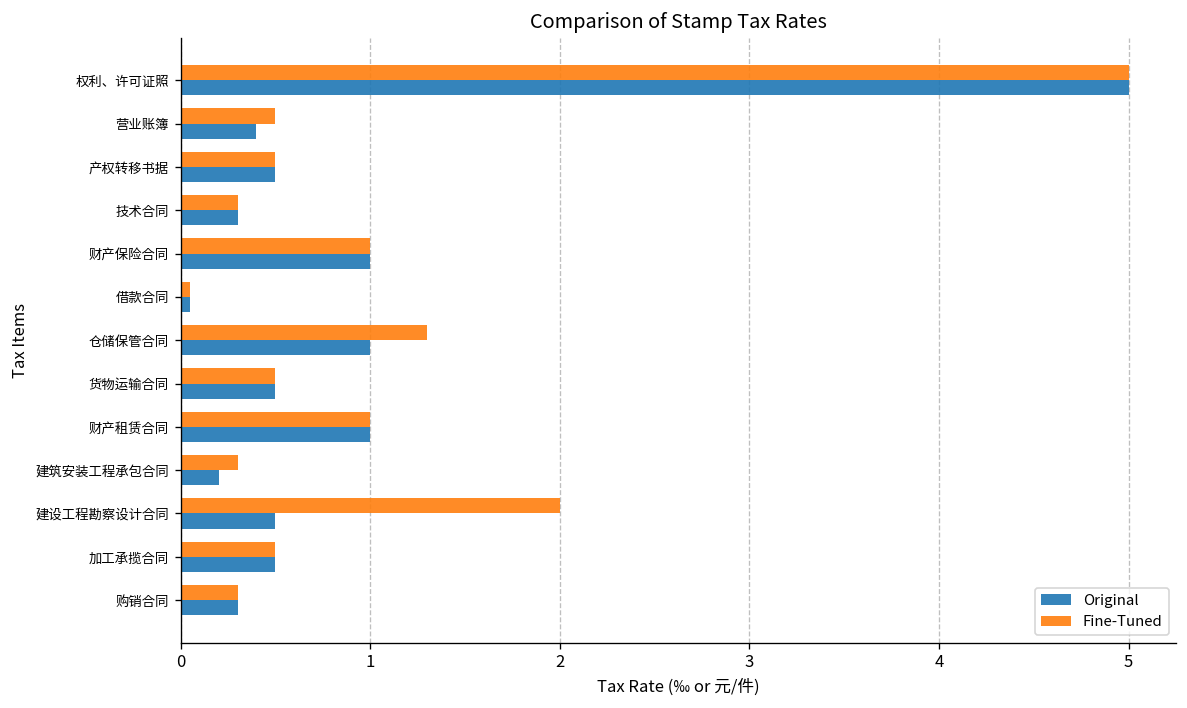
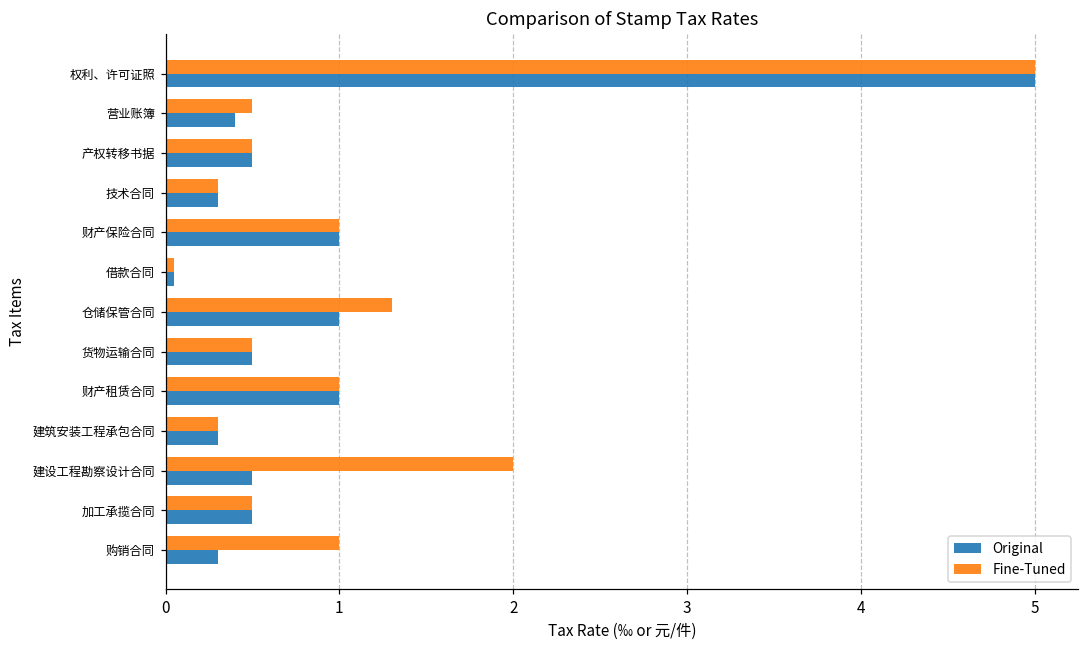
  {
    "Original": {
      "权利、许可证照": 5.0,
      "营业账簿": 0.4,
      "产权转移书据": 0.5,
      "技术合同": 0.3,
      "财产保险合同": 1.0,
      "借款合同": 0.05,
      "仓储保管合同": 1.0,
      "货物运输合同": 0.5,
      "财产租赁合同": 1.0,
-     "建筑安装工程承包合同": 0.2,
+     "建筑安装工程承包合同": 0.3,
      "建设工程勘察设计合同": 0.5,
      "加工承揽合同": 0.5,
      "购销合同": 0.3
    },
    "Fine-Tuned": {
      "权利、许可证照": 5.0,
      "营业账簿": 0.5,
      "产权转移书据": 0.5,
      "技术合同": 0.3,
      "财产保险合同": 1.0,
      "借款合同": 0.05,
      "仓储保管合同": 1.3,
      "货物运输合同": 0.5,
      "财产租赁合同": 1.0,
      "建筑安装工程承包合同": 0.3,
      "建设工程勘察设计合同": 2.0,
      "加工承揽合同": 0.5,
-     "购销合同": 0.3
+     "购销合同": 1.0
    }
  }
